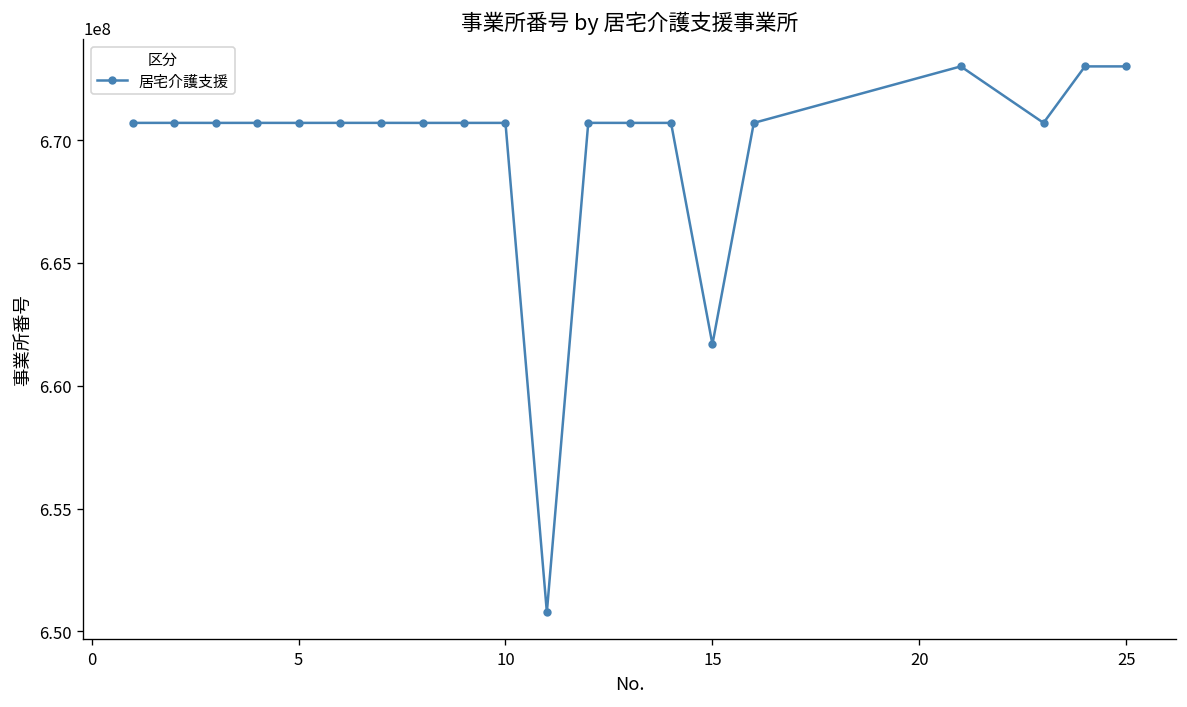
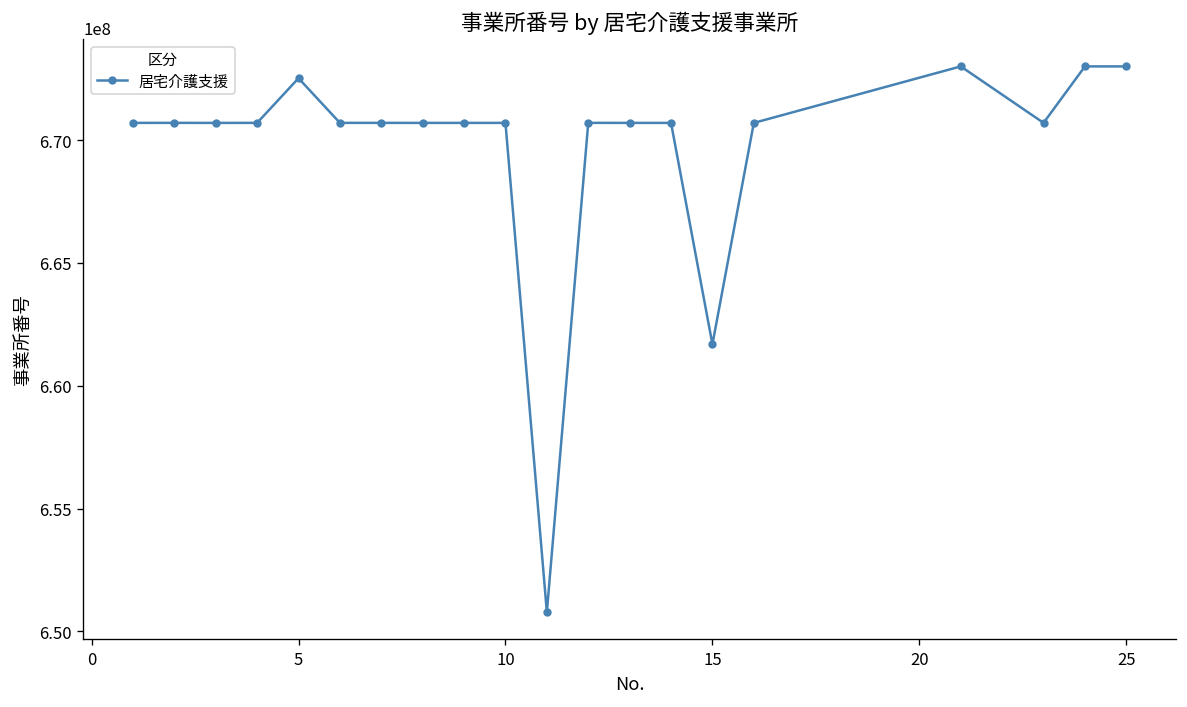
  {
-   "5": 670700000,
+   "5": 672500000,
    "10": 670700000,
    "15": 661700000,
    "25": 673000000
  }
